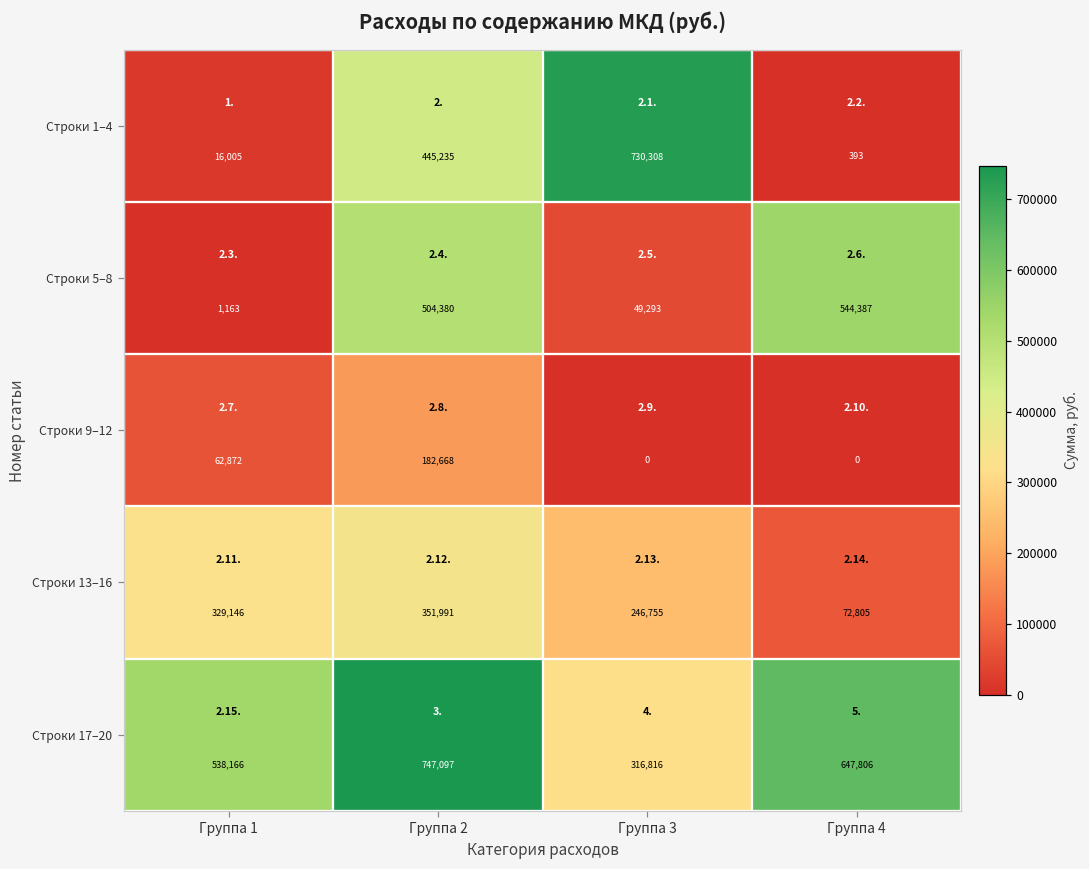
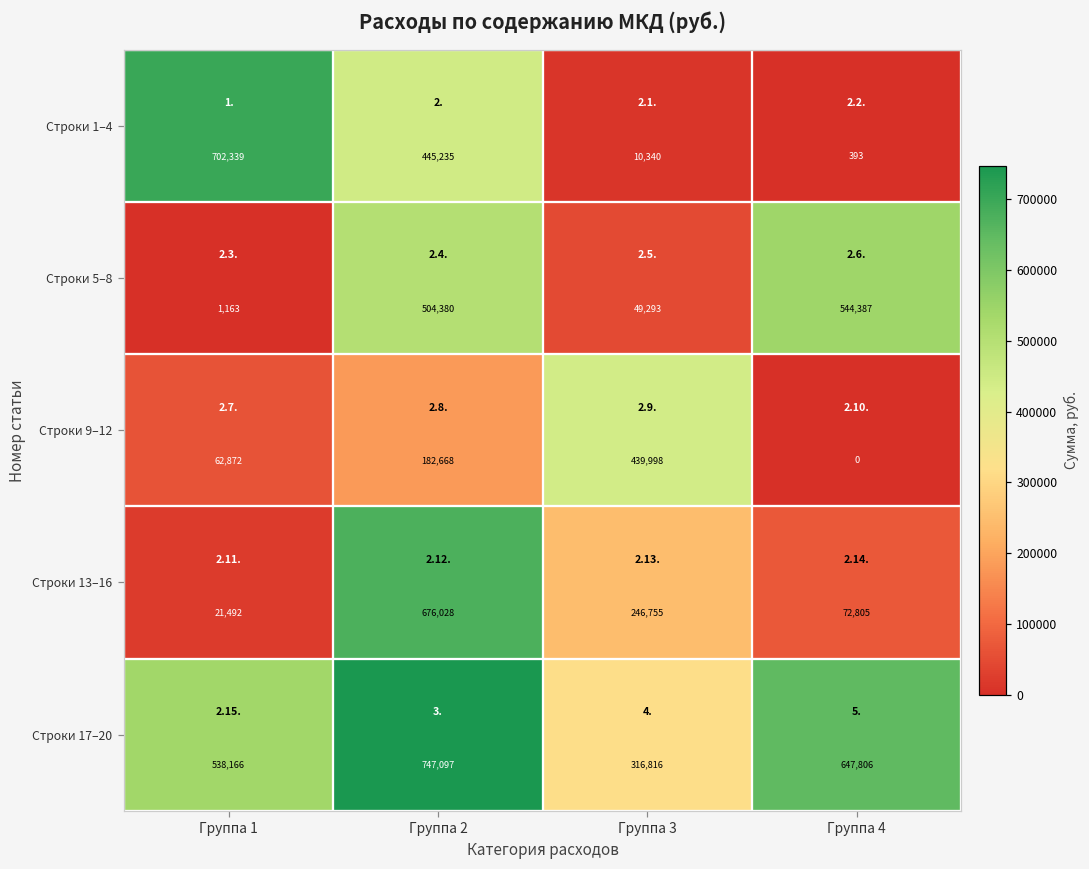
  {
    "Строки 1–4": {
-     "Группа 1": "16,005",
-     "Группа 3": "730,308"
+     "Группа 1": "702,339",
+     "Группа 3": "10,340"
    },
    "Строки 9–12": {
-     "Группа 3": "0"
+     "Группа 3": "439,998"
    },
    "Строки 13–16": {
-     "Группа 1": "329,146",
-     "Группа 2": "351,991"
+     "Группа 1": "21,492",
+     "Группа 2": "676,028"
    }
  }
